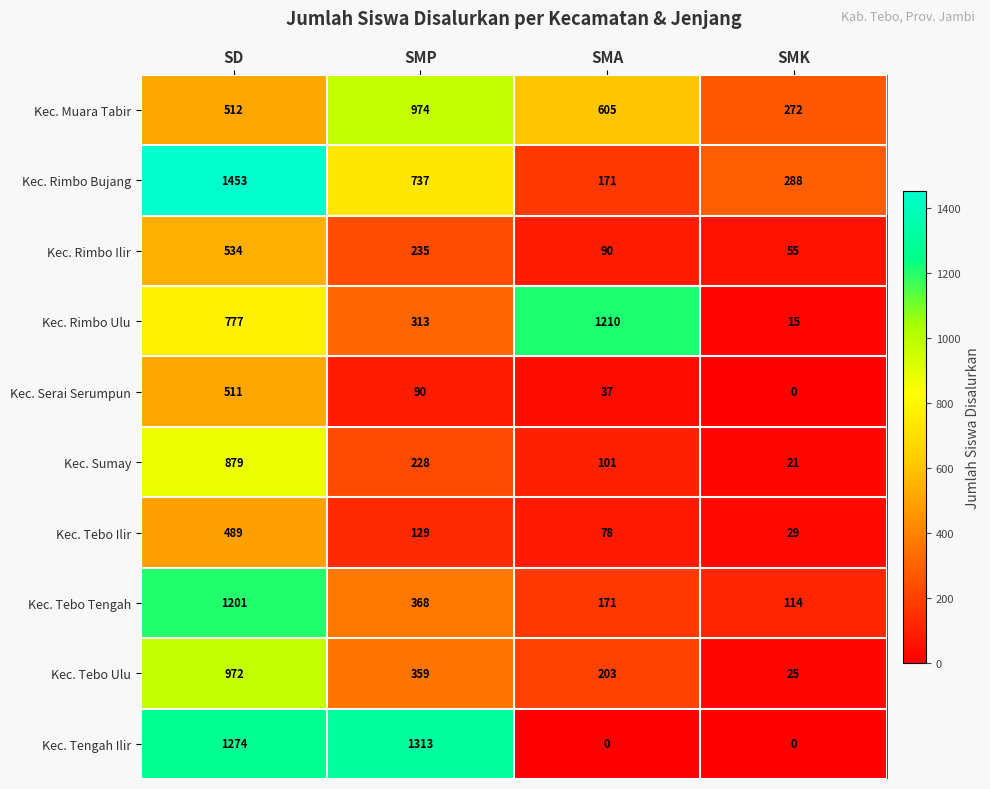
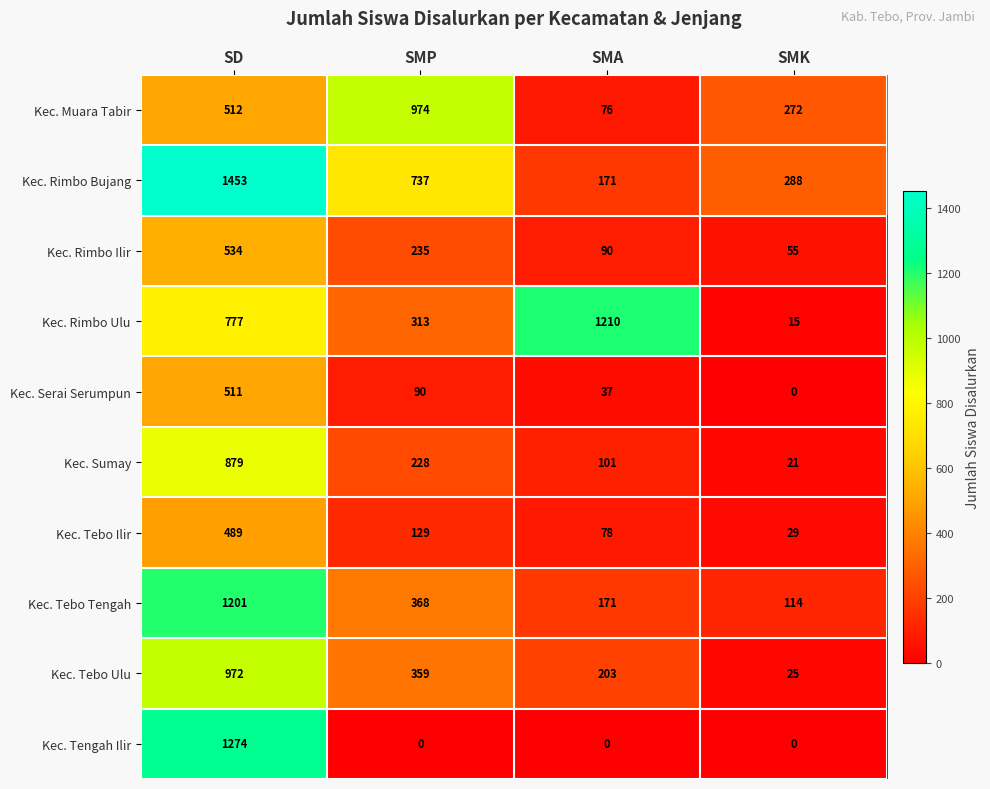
  {
    "Kec. Muara Tabir": {
      "SD": 512,
      "SMP": 974,
-     "SMA": 605,
+     "SMA": 76,
      "SMK": 272
    },
    "Kec. Rimbo Bujang": {
      "SD": 1453,
      "SMP": 737,
      "SMA": 171,
      "SMK": 288
    },
    "Kec. Rimbo Ilir": {
      "SD": 534,
      "SMP": 235,
      "SMA": 90,
      "SMK": 55
    },
    "Kec. Rimbo Ulu": {
      "SD": 777,
      "SMP": 313,
      "SMA": 1210,
      "SMK": 15
    },
    "Kec. Serai Serumpun": {
      "SD": 511,
      "SMP": 90,
      "SMA": 37,
      "SMK": 0
    },
    "Kec. Sumay": {
      "SD": 879,
      "SMP": 228,
      "SMA": 101,
      "SMK": 21
    },
    "Kec. Tebo Ilir": {
      "SD": 489,
      "SMP": 129,
      "SMA": 78,
      "SMK": 29
    },
    "Kec. Tebo Tengah": {
      "SD": 1201,
      "SMP": 368,
      "SMA": 171,
      "SMK": 114
    },
    "Kec. Tebo Ulu": {
      "SD": 972,
      "SMP": 359,
      "SMA": 203,
      "SMK": 25
    },
    "Kec. Tengah Ilir": {
      "SD": 1274,
-     "SMP": 1313,
+     "SMP": 0,
      "SMA": 0,
      "SMK": 0
    }
  }
